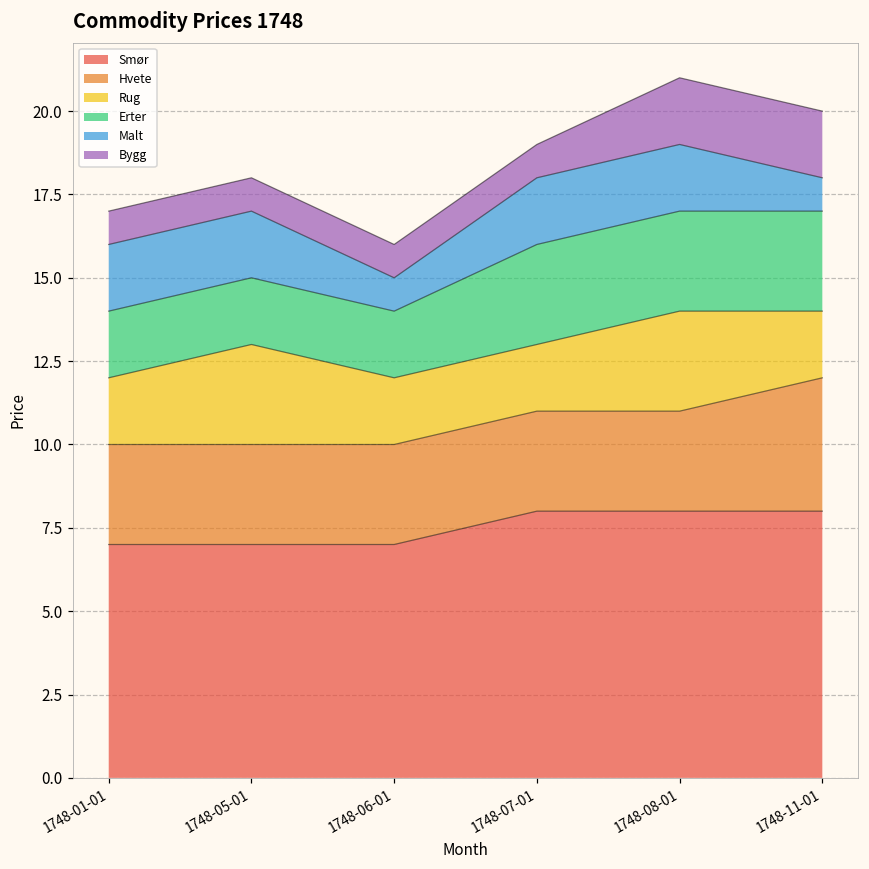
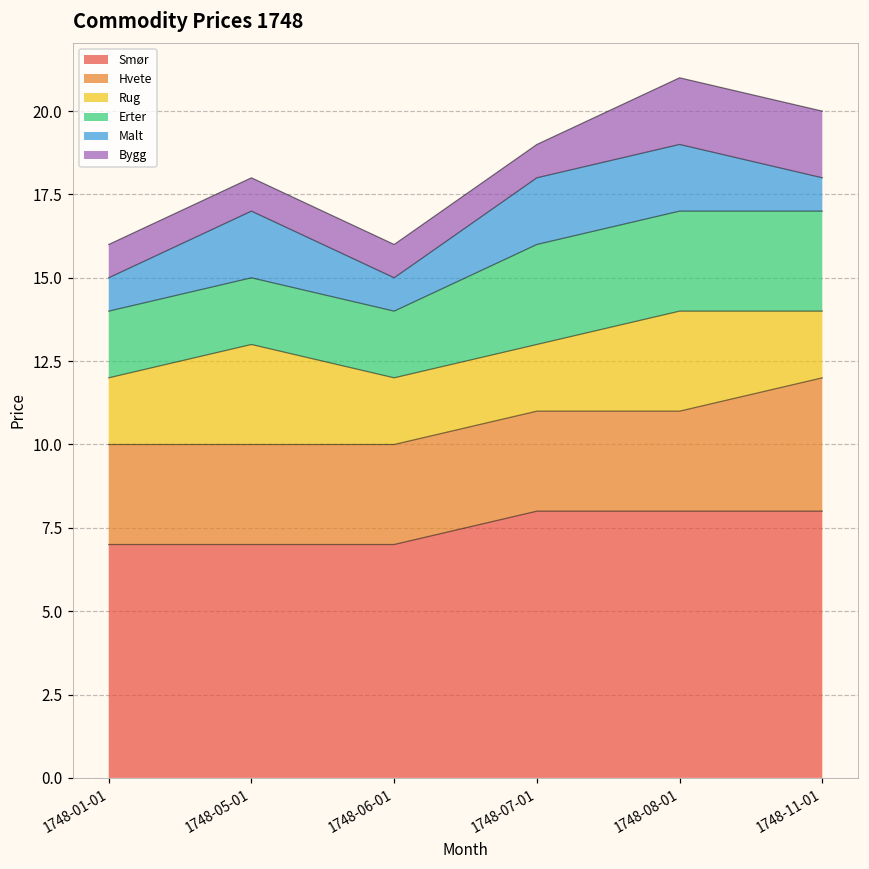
  {
    "Rug": {
      "1748-01-01": 2,
      "1748-05-01": 3,
      "1748-06-01": 2,
      "1748-07-01": 2,
      "1748-08-01": 3,
      "1748-11-01": 2
    },
    "Erter": {
      "1748-01-01": 2,
      "1748-05-01": 2,
      "1748-06-01": 2,
      "1748-07-01": 3,
      "1748-08-01": 3,
      "1748-11-01": 3
    },
    "Malt": {
-     "1748-01-01": 2,
+     "1748-01-01": 1,
      "1748-05-01": 2,
      "1748-06-01": 1,
      "1748-07-01": 2,
      "1748-08-01": 2,
      "1748-11-01": 1
    },
    "Bygg": {
      "1748-01-01": 1,
      "1748-05-01": 1,
      "1748-06-01": 1,
      "1748-07-01": 1,
      "1748-08-01": 2,
      "1748-11-01": 2
    }
  }
